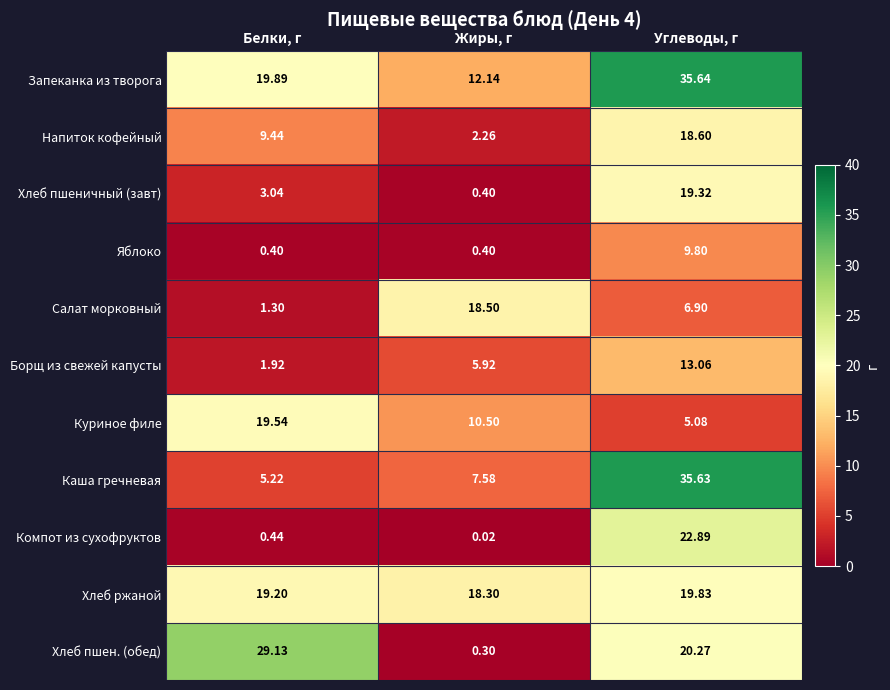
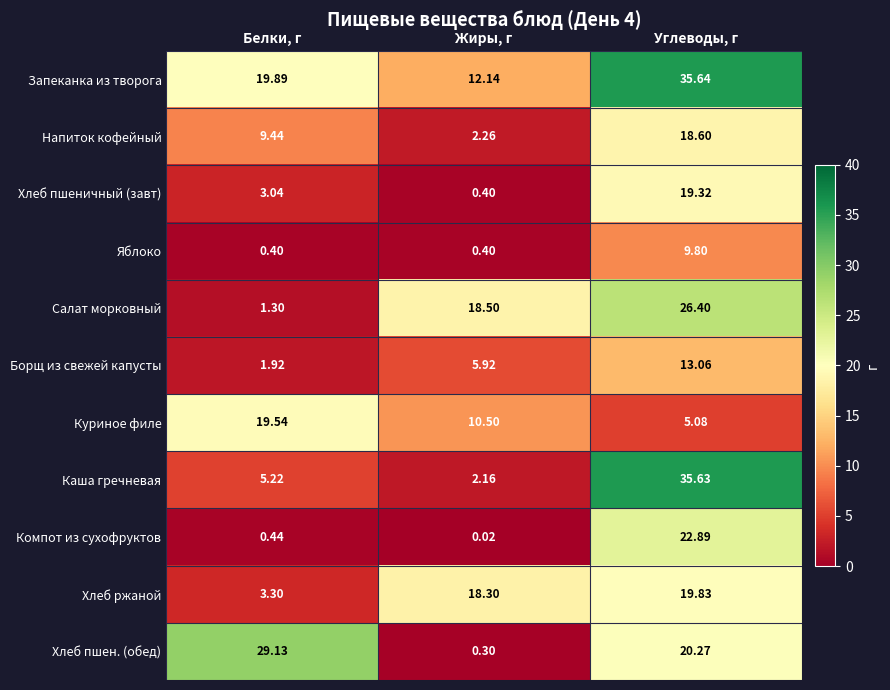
  {
    "Запеканка из творога": {
      "Белки, г": 19.89,
      "Жиры, г": 12.14,
      "Углеводы, г": 35.64
    },
    "Напиток кофейный": {
      "Белки, г": 9.44,
      "Жиры, г": 2.26,
      "Углеводы, г": 18.60
    },
    "Хлеб пшеничный (завт)": {
      "Белки, г": 3.04,
      "Жиры, г": 0.40,
      "Углеводы, г": 19.32
    },
    "Яблоко": {
      "Белки, г": 0.40,
      "Жиры, г": 0.40,
      "Углеводы, г": 9.80
    },
    "Салат морковный": {
      "Белки, г": 1.30,
      "Жиры, г": 18.50,
-     "Углеводы, г": 6.90
+     "Углеводы, г": 26.40
    },
    "Борщ из свежей капусты": {
      "Белки, г": 1.92,
      "Жиры, г": 5.92,
      "Углеводы, г": 13.06
    },
    "Куриное филе": {
      "Белки, г": 19.54,
      "Жиры, г": 10.50,
      "Углеводы, г": 5.08
    },
    "Каша гречневая": {
      "Белки, г": 5.22,
-     "Жиры, г": 7.58,
+     "Жиры, г": 2.16,
      "Углеводы, г": 35.63
    },
    "Компот из сухофруктов": {
      "Белки, г": 0.44,
      "Жиры, г": 0.02,
      "Углеводы, г": 22.89
    },
    "Хлеб ржаной": {
-     "Белки, г": 19.20,
+     "Белки, г": 3.30,
      "Жиры, г": 18.30,
      "Углеводы, г": 19.83
    },
    "Хлеб пшен. (обед)": {
      "Белки, г": 29.13,
      "Жиры, г": 0.30,
      "Углеводы, г": 20.27
    }
  }
